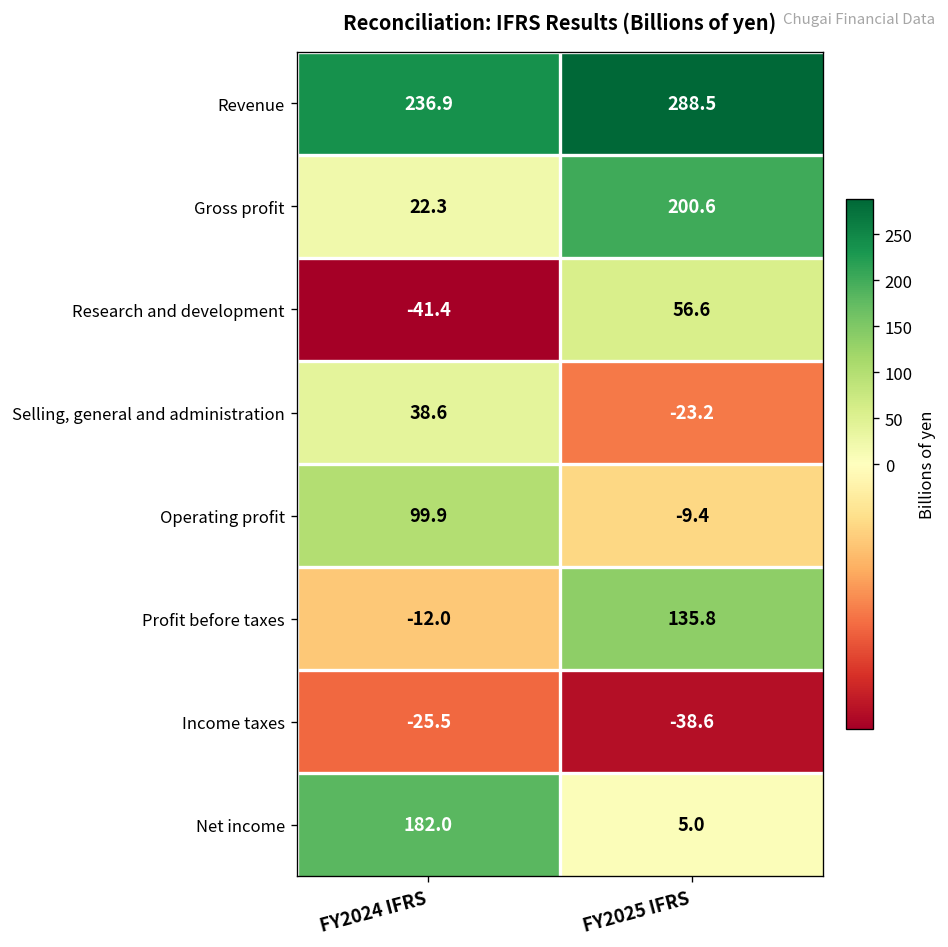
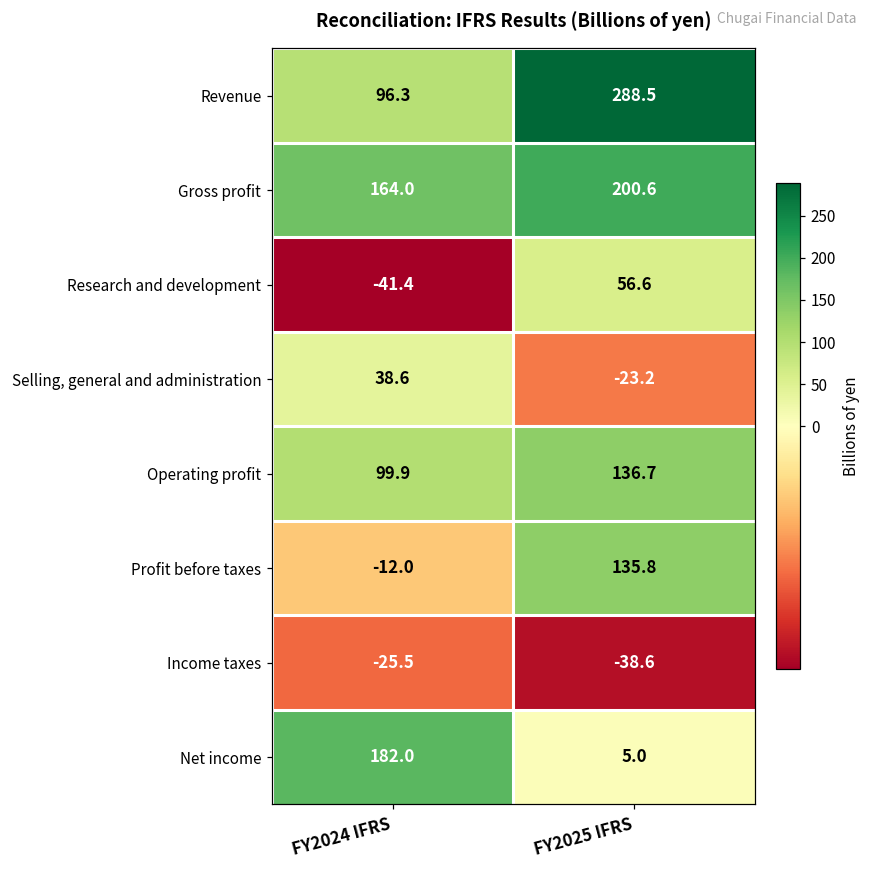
  {
    "Revenue": {
-     "FY2024 IFRS": 236.9,
+     "FY2024 IFRS": 96.3,
      "FY2025 IFRS": 288.5
    },
    "Gross profit": {
-     "FY2024 IFRS": 22.3,
+     "FY2024 IFRS": 164.0,
      "FY2025 IFRS": 200.6
    },
    "Research and development": {
      "FY2024 IFRS": -41.4,
      "FY2025 IFRS": 56.6
    },
    "Selling, general and administration": {
      "FY2024 IFRS": 38.6,
      "FY2025 IFRS": -23.2
    },
    "Operating profit": {
      "FY2024 IFRS": 99.9,
-     "FY2025 IFRS": -9.4
+     "FY2025 IFRS": 136.7
    },
    "Profit before taxes": {
      "FY2024 IFRS": -12.0,
      "FY2025 IFRS": 135.8
    },
    "Income taxes": {
      "FY2024 IFRS": -25.5,
      "FY2025 IFRS": -38.6
    },
    "Net income": {
      "FY2024 IFRS": 182.0,
      "FY2025 IFRS": 5.0
    }
  }
